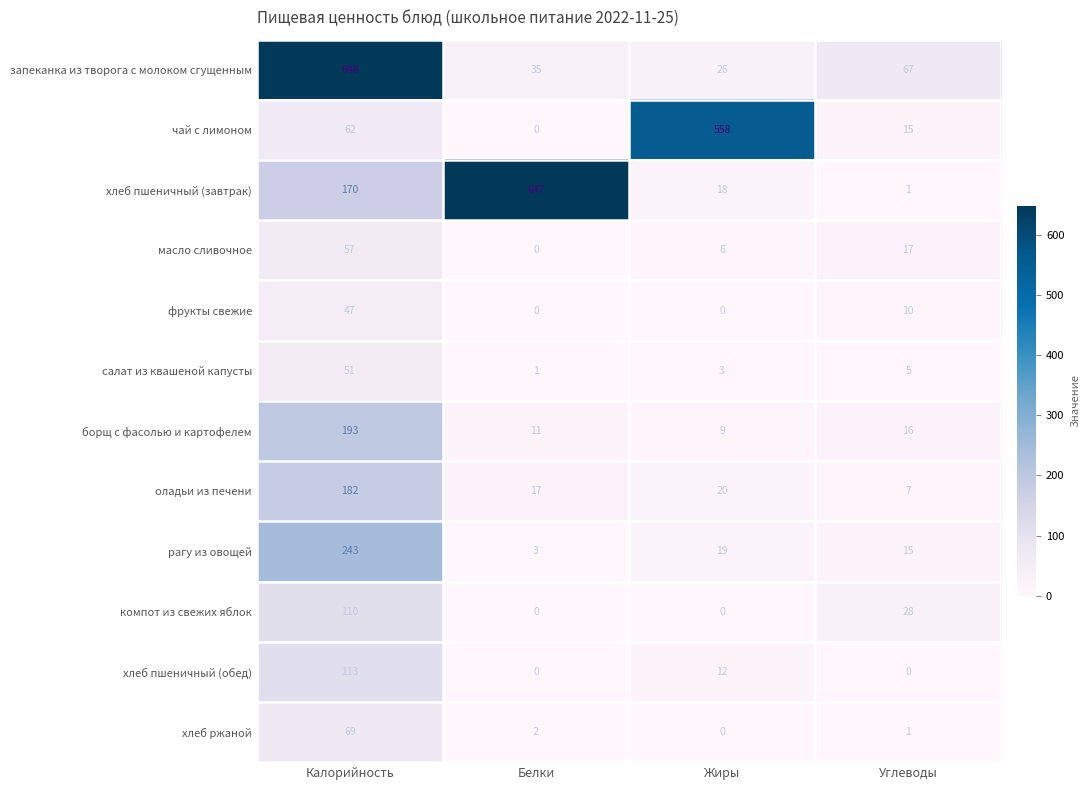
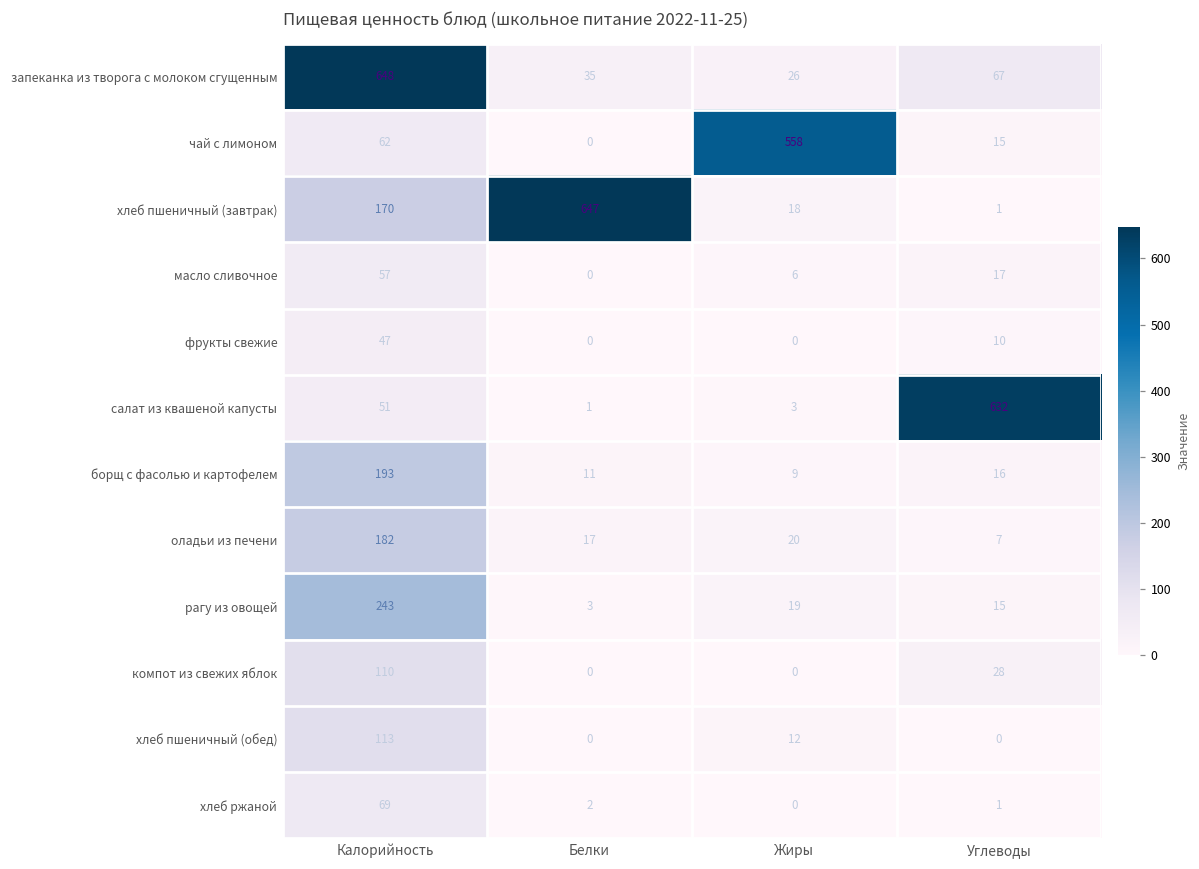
  {
    "запеканка из творога с молоком сгущенным": {
      "Калорийность": 648,
      "Белки": 35,
      "Жиры": 26
    },
    "чай с лимоном": {
      "Калорийность": 62,
      "Белки": 0,
      "Жиры": 558,
      "Углеводы": 15
    },
    "хлеб пшеничный (завтрак)": {
      "Калорийность": 170,
      "Белки": 647,
      "Жиры": 18,
      "Углеводы": 1
    },
    "масло сливочное": {
      "Калорийность": 57,
      "Белки": 0,
      "Жиры": 6,
      "Углеводы": 17
    },
    "фрукты свежие": {
      "Калорийность": 47,
      "Белки": 0,
      "Жиры": 0,
      "Углеводы": 10
    },
    "салат из квашеной капусты": {
      "Калорийность": 51,
      "Белки": 1,
      "Жиры": 3,
-     "Углеводы": 5
+     "Углеводы": 632
    },
    "борщ с фасолью и картофелем": {
      "Калорийность": 193,
      "Белки": 11,
      "Жиры": 9,
      "Углеводы": 16
    },
    "оладьи из печени": {
      "Калорийность": 182,
      "Белки": 17,
      "Жиры": 20,
      "Углеводы": 7
    },
    "рагу из овощей": {
      "Калорийность": 243,
      "Белки": 3,
      "Жиры": 19,
      "Углеводы": 15
    },
    "компот из свежих яблок": {
      "Белки": 0,
      "Жиры": 0,
      "Углеводы": 28
    },
    "хлеб пшеничный (обед)": {
      "Белки": 0,
      "Жиры": 12,
      "Углеводы": 0
    },
    "хлеб ржаной": {
      "Белки": 2,
      "Жиры": 0,
      "Углеводы": 1
    }
  }
